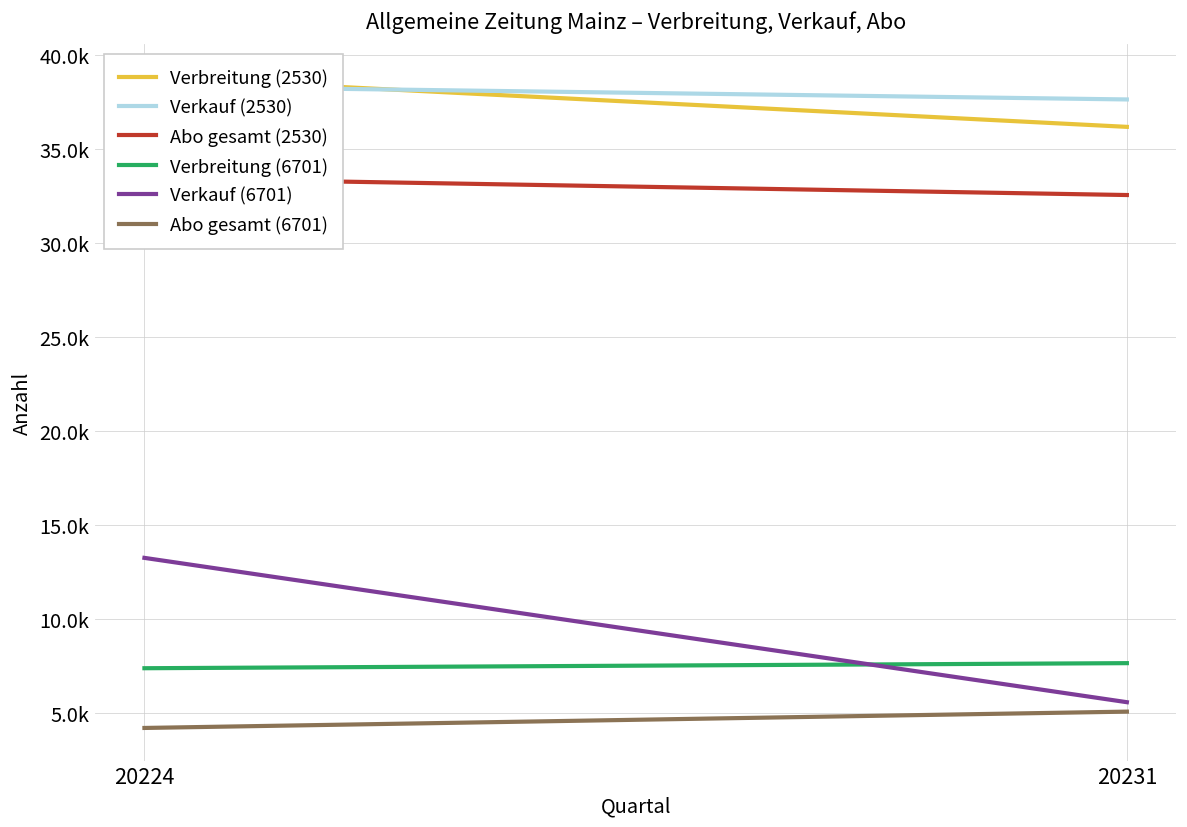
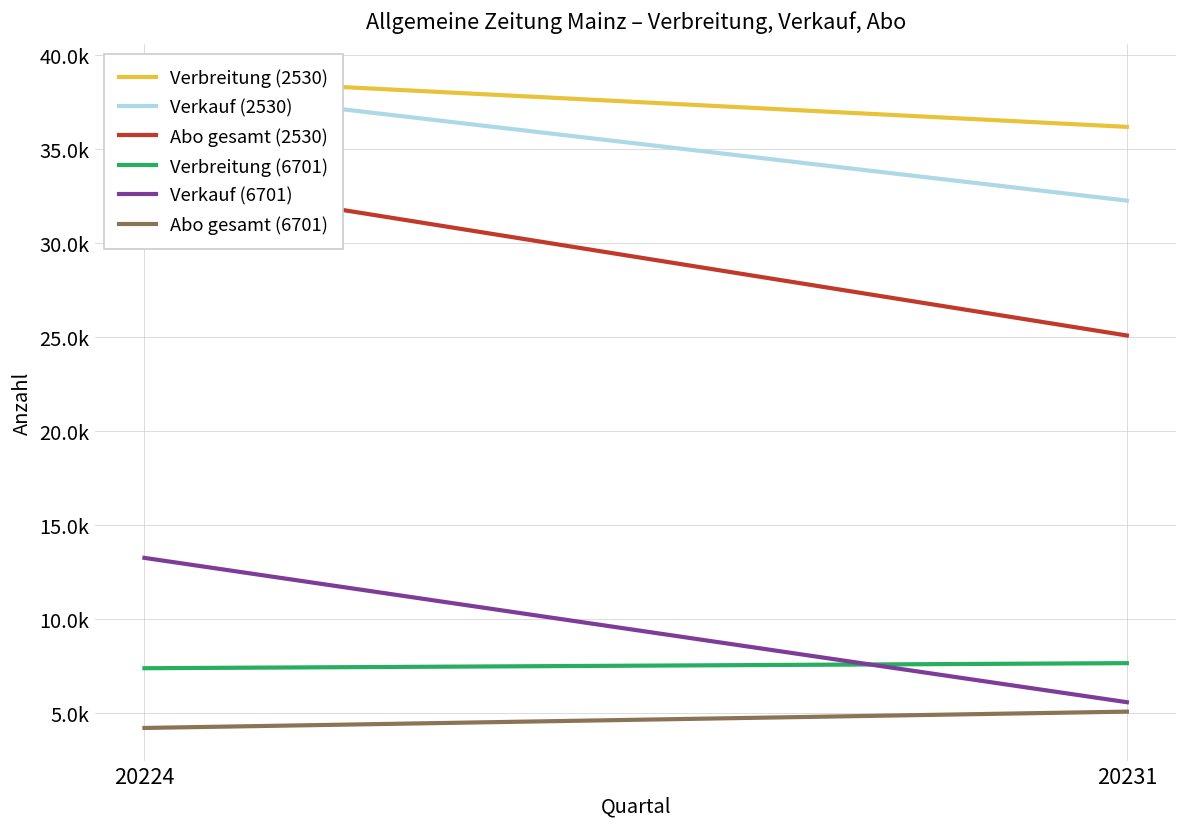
  {
    "Verbreitung (2530)": {
      "20231": 36200
    },
    "Verkauf (2530)": {
-     "20231": 37600
+     "20231": 32300
    },
    "Abo gesamt (2530)": {
-     "20231": 32600
+     "20231": 25100
    },
    "Verbreitung (6701)": {
      "20224": 7400,
      "20231": 7600
    },
    "Verkauf (6701)": {
      "20224": 13200,
      "20231": 5600
    },
    "Abo gesamt (6701)": {
      "20224": 4200,
      "20231": 5100
    }
  }
